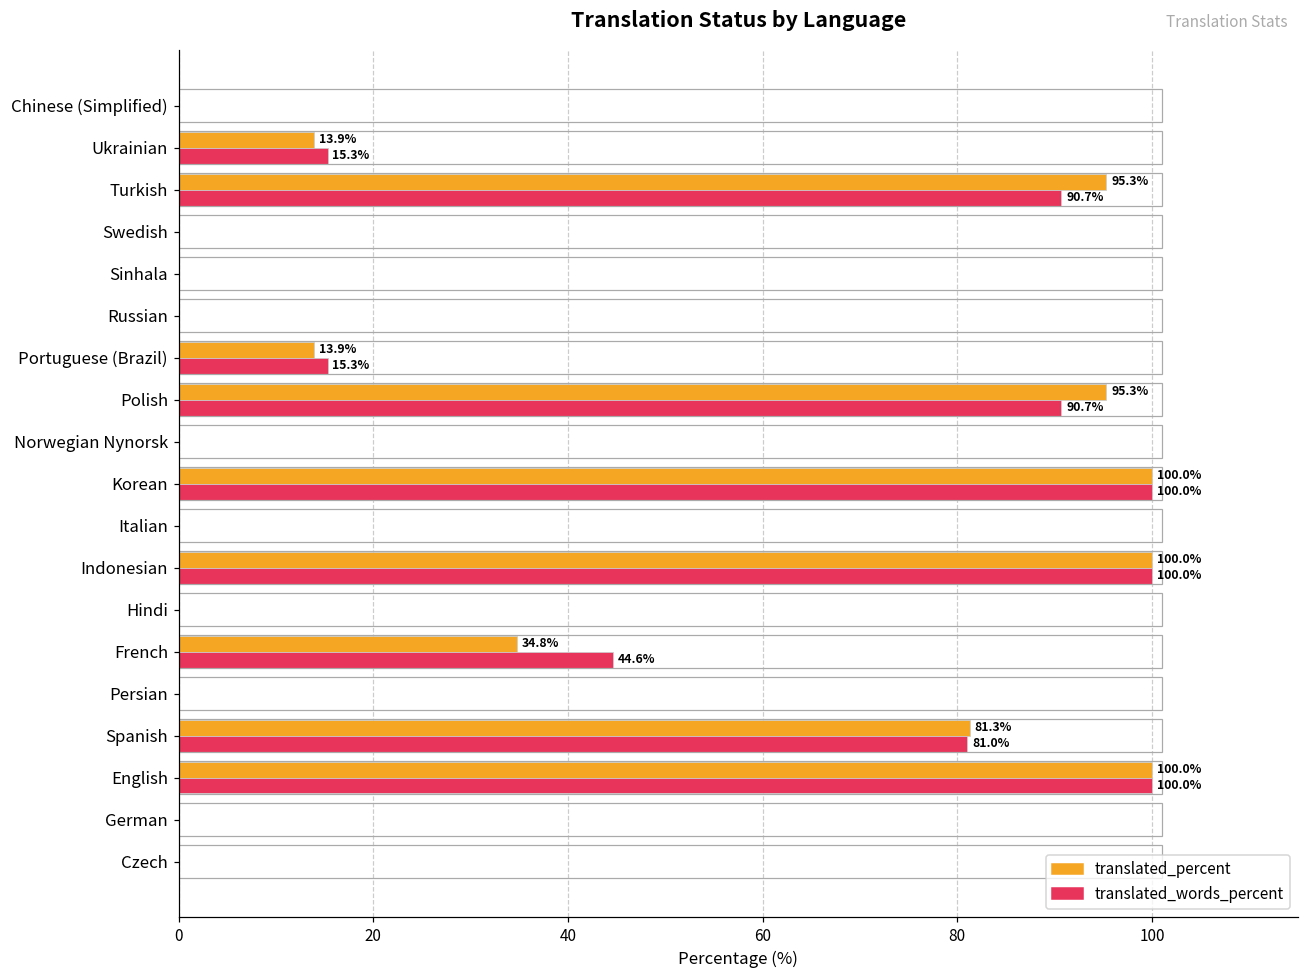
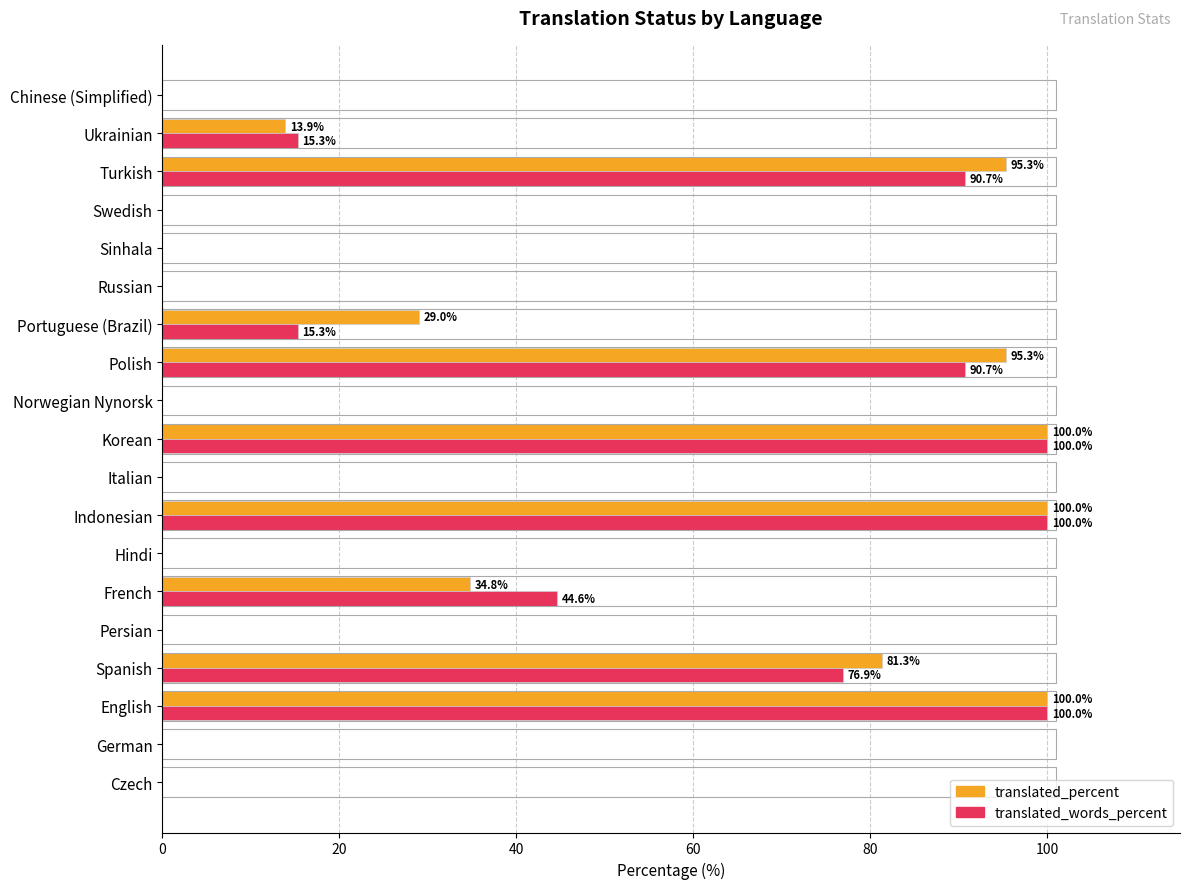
  {
    "translated_percent": {
      "Ukrainian": "13.9%",
      "Turkish": "95.3%",
-     "Portuguese (Brazil)": "13.9%",
+     "Portuguese (Brazil)": "29.0%",
      "Polish": "95.3%",
      "Korean": "100.0%",
      "Indonesian": "100.0%",
      "French": "34.8%",
      "Spanish": "81.3%",
      "English": "100.0%"
    },
    "translated_words_percent": {
      "Ukrainian": "15.3%",
      "Turkish": "90.7%",
      "Portuguese (Brazil)": "15.3%",
      "Polish": "90.7%",
      "Korean": "100.0%",
      "Indonesian": "100.0%",
      "French": "44.6%",
-     "Spanish": "81.0%",
+     "Spanish": "76.9%",
      "English": "100.0%"
    }
  }
